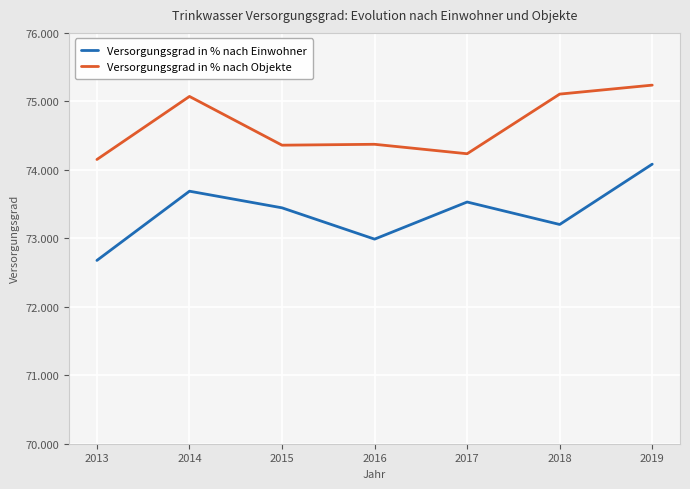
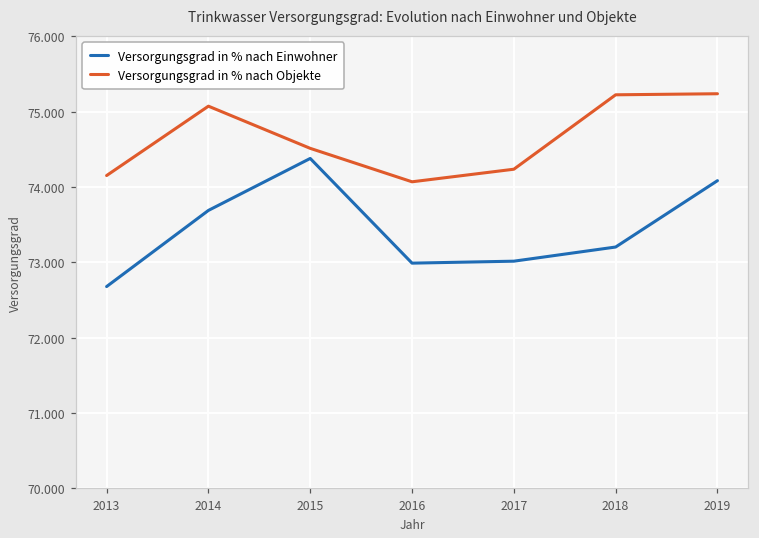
  {
    "Versorgungsgrad in % nach Einwohner": {
      "2013": 72.7,
      "2014": 73.7,
-     "2015": 73.4,
+     "2015": 74.4,
      "2016": 73.0,
-     "2017": 73.5,
+     "2017": 73.0,
      "2018": 73.2,
      "2019": 74.1
    },
    "Versorgungsgrad in % nach Objekte": {
      "2013": 74.2,
      "2014": 75.1,
-     "2015": 74.4,
-     "2016": 74.4,
+     "2015": 74.5,
+     "2016": 74.1,
      "2017": 74.2,
-     "2018": 75.1,
+     "2018": 75.2,
      "2019": 75.2
    }
  }
